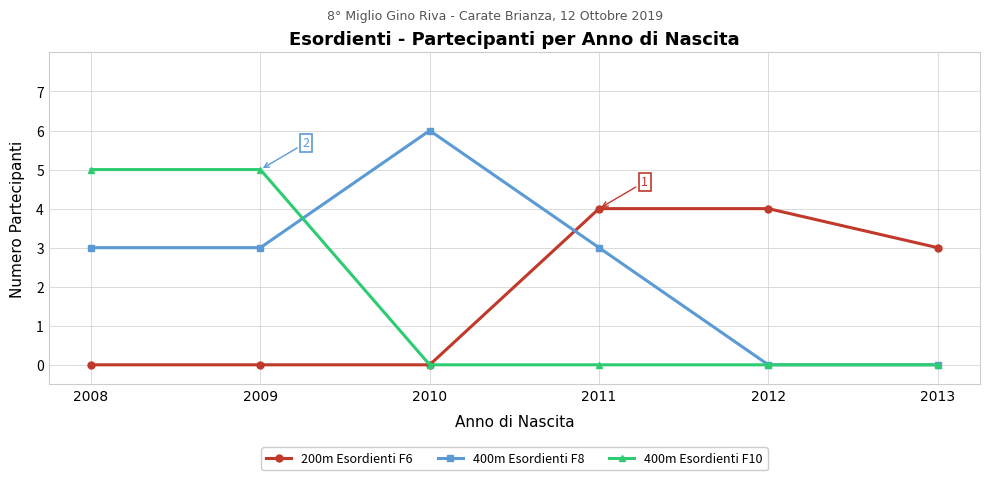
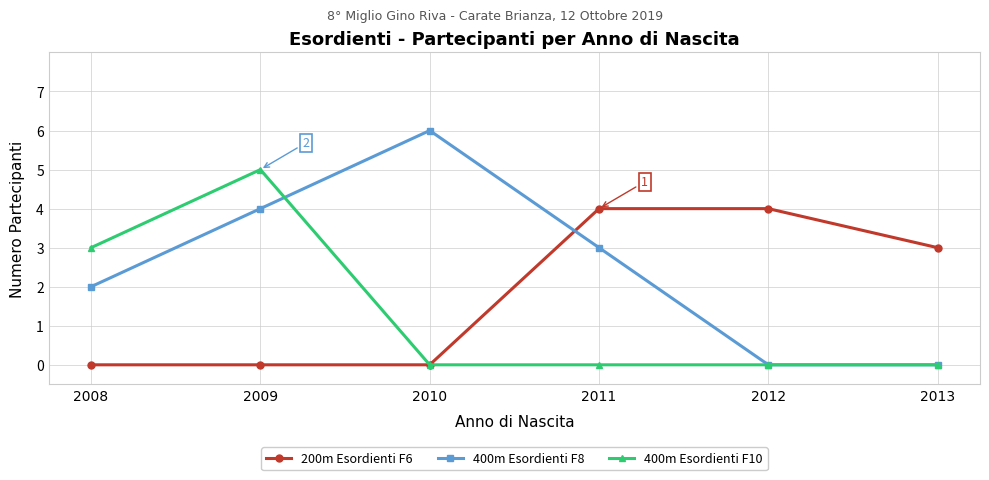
  {
    "200m Esordienti F6": {
      "2008": 0,
      "2009": 0,
      "2012": 4,
      "2013": 3
    },
    "400m Esordienti F8": {
-     "2008": 3,
-     "2009": 3,
+     "2008": 2,
+     "2009": 4,
      "2010": 6,
      "2011": 3
    },
    "400m Esordienti F10": {
-     "2008": 5,
+     "2008": 3,
      "2011": 0
    }
  }
